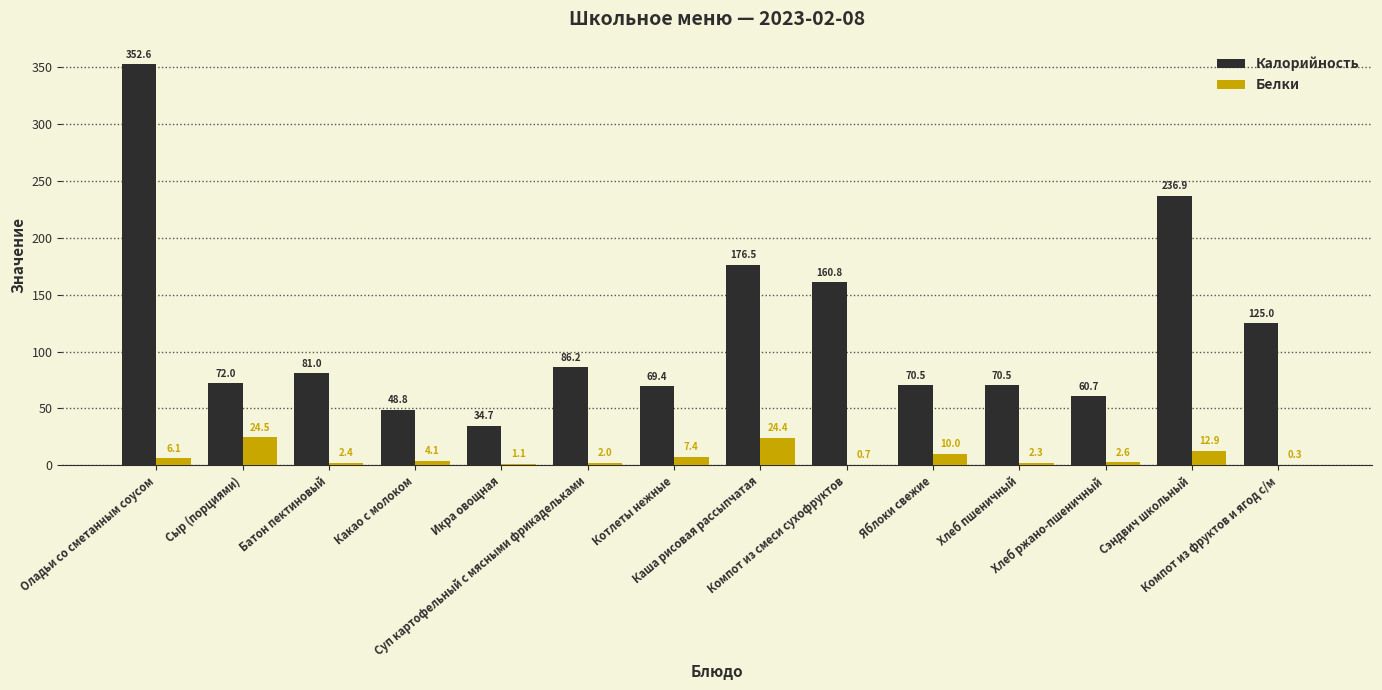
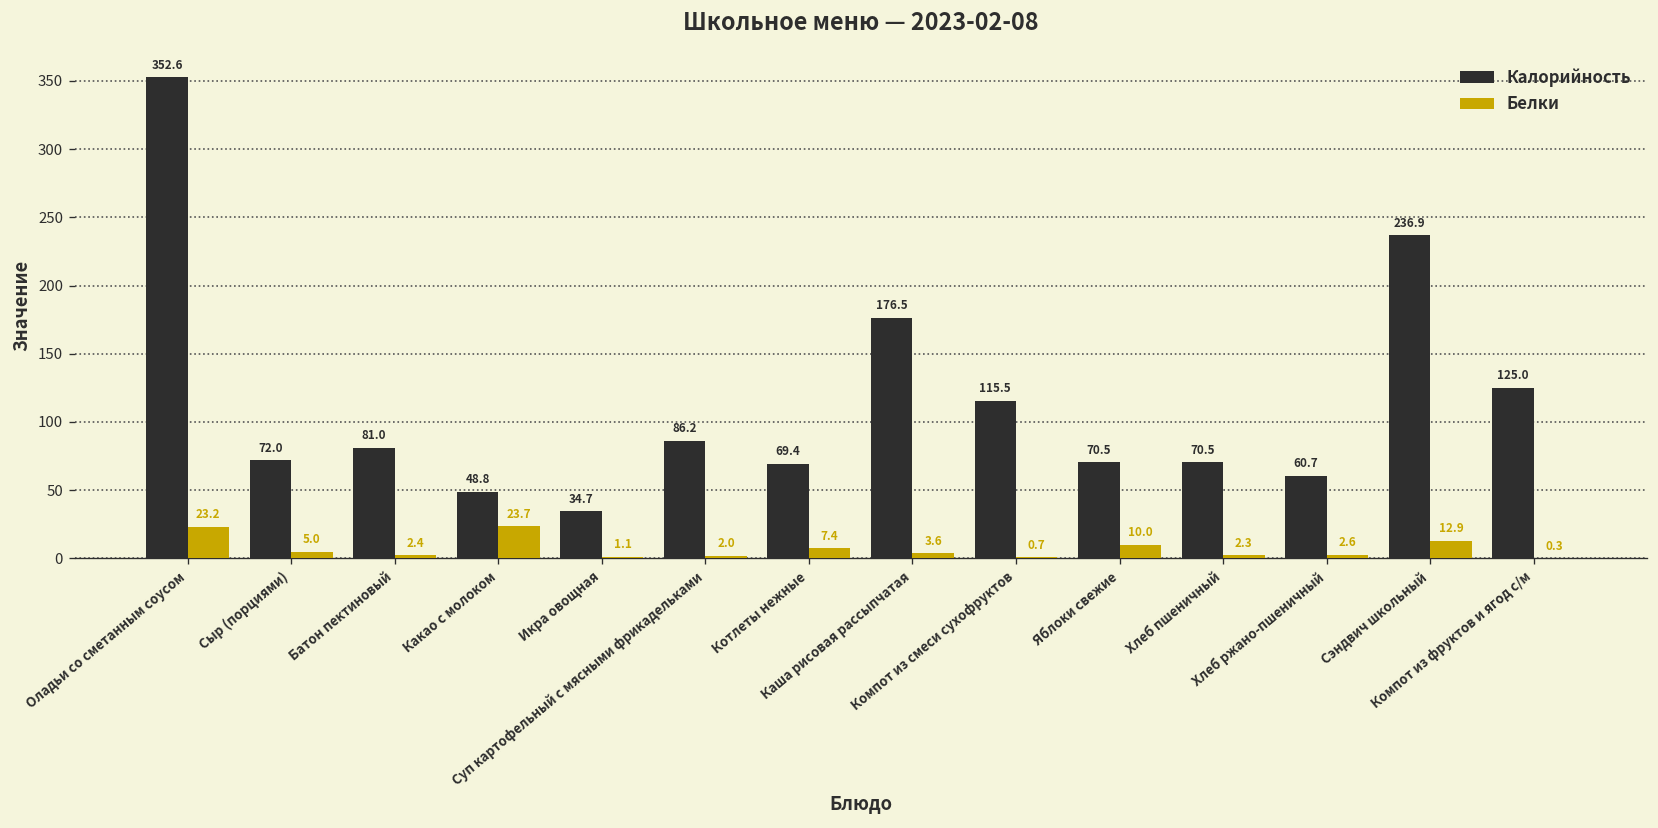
  {
    "Калорийность": {
      "Оладьи со сметанным соусом": 352.6,
      "Сыр (порциями)": 72.0,
      "Батон пектиновый": 81.0,
      "Какао с молоком": 48.8,
      "Икра овощная": 34.7,
      "Суп картофельный с мясными фрикадельками": 86.2,
      "Котлеты нежные": 69.4,
      "Каша рисовая рассыпчатая": 176.5,
-     "Компот из смеси сухофруктов": 160.8,
+     "Компот из смеси сухофруктов": 115.5,
      "Яблоки свежие": 70.5,
      "Хлеб пшеничный": 70.5,
      "Хлеб ржано-пшеничный": 60.7,
      "Сэндвич школьный": 236.9,
      "Компот из фруктов и ягод с/м": 125.0
    },
    "Белки": {
-     "Оладьи со сметанным соусом": 6.1,
-     "Сыр (порциями)": 24.5,
+     "Оладьи со сметанным соусом": 23.2,
+     "Сыр (порциями)": 5.0,
      "Батон пектиновый": 2.4,
-     "Какао с молоком": 4.1,
+     "Какао с молоком": 23.7,
      "Икра овощная": 1.1,
      "Суп картофельный с мясными фрикадельками": 2.0,
      "Котлеты нежные": 7.4,
-     "Каша рисовая рассыпчатая": 24.4,
+     "Каша рисовая рассыпчатая": 3.6,
      "Компот из смеси сухофруктов": 0.7,
      "Яблоки свежие": 10.0,
      "Хлеб пшеничный": 2.3,
      "Хлеб ржано-пшеничный": 2.6,
      "Сэндвич школьный": 12.9,
      "Компот из фруктов и ягод с/м": 0.3
    }
  }
